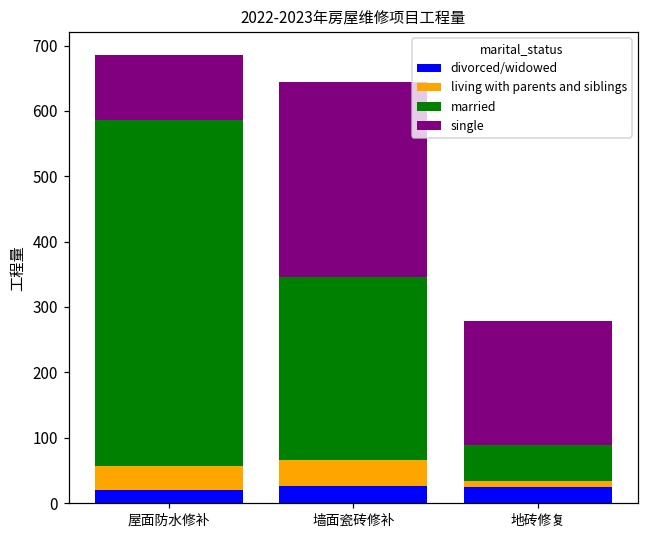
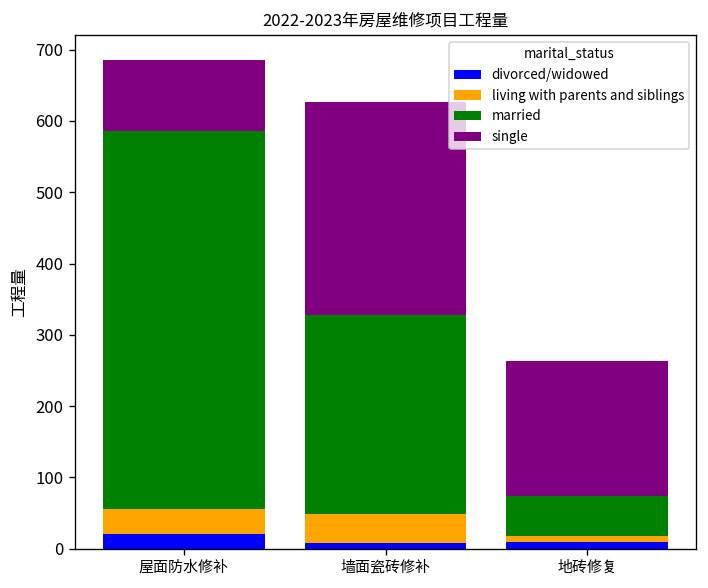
  {
    "divorced/widowed": {
      "屋面防水修补": 20,
-     "墙面瓷砖修补": 30,
-     "地砖修复": 30
+     "墙面瓷砖修补": 10,
+     "地砖修复": 10
    },
    "living with parents and siblings": {
      "屋面防水修补": 40,
      "墙面瓷砖修补": 40,
      "地砖修复": 10
    },
    "married": {
      "屋面防水修补": 530,
      "墙面瓷砖修补": 280,
      "地砖修复": 60
    },
    "single": {
      "屋面防水修补": 100,
      "墙面瓷砖修补": 300,
      "地砖修复": 190
    }
  }
